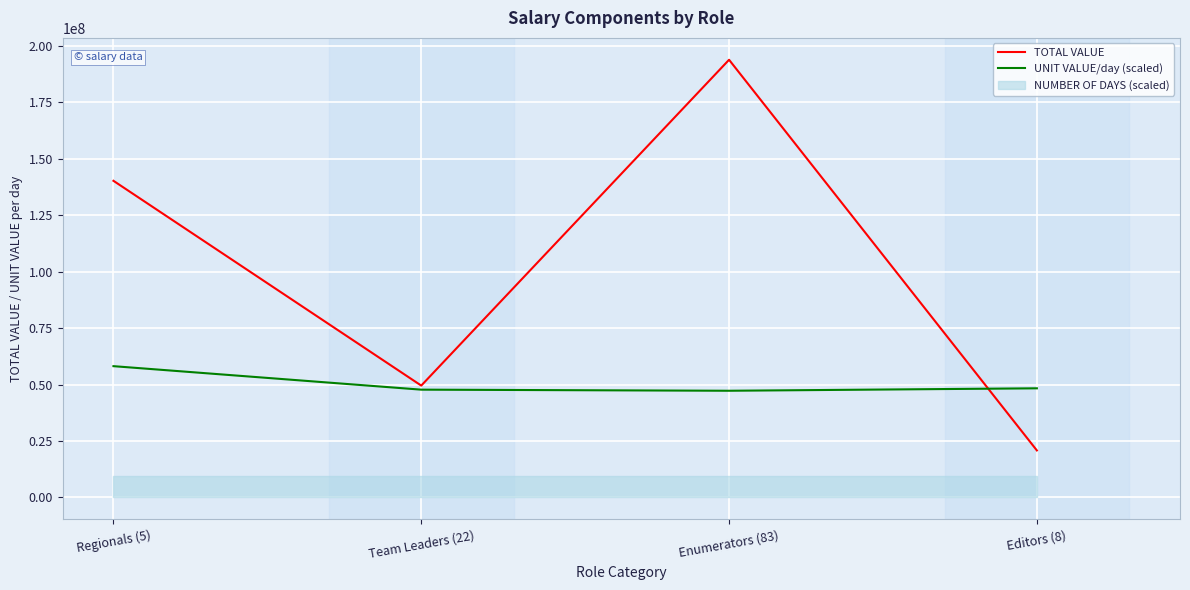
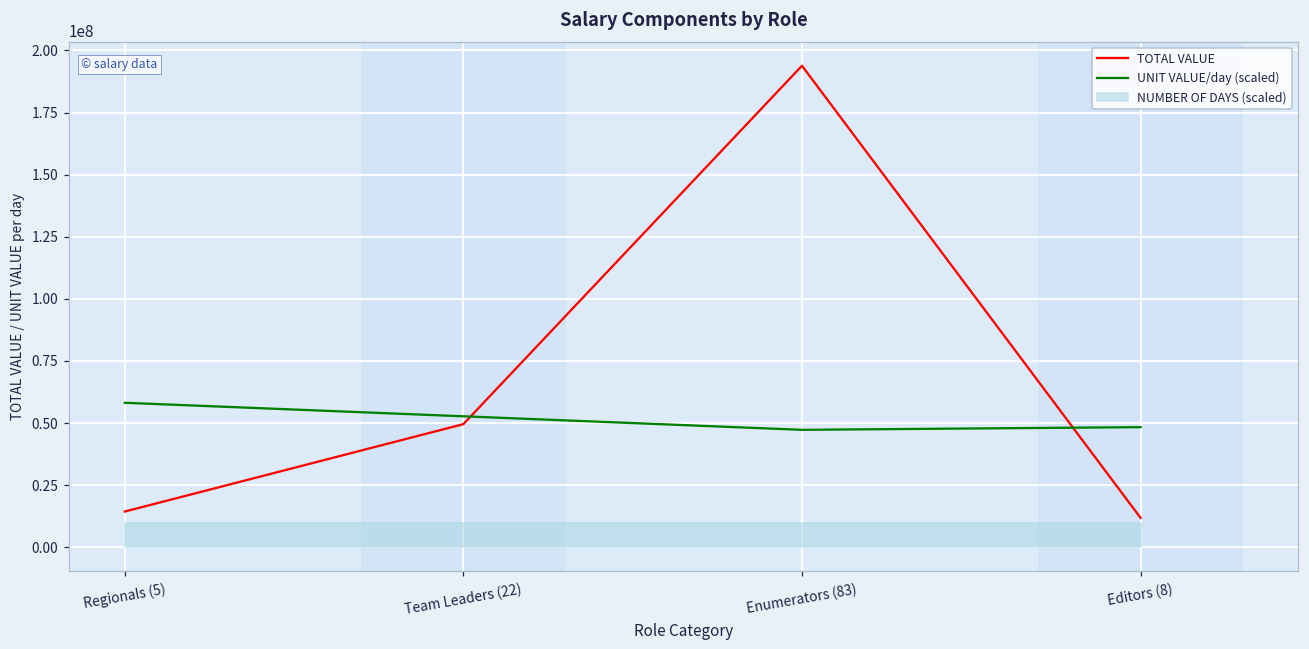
  {
    "TOTAL VALUE": {
-     "Regionals (5)": 140000000,
+     "Regionals (5)": 14000000,
      "Team Leaders (22)": 50000000,
      "Enumerators (83)": 194000000,
-     "Editors (8)": 21000000
+     "Editors (8)": 12000000
    },
    "NUMBER OF DAYS (scaled)": {
      "Regionals (5)": 10000000,
      "Team Leaders (22)": 10000000,
      "Enumerators (83)": 10000000,
      "Editors (8)": 10000000
    },
    "UNIT VALUE/day (scaled)": {
      "Regionals (5)": 58000000,
-     "Team Leaders (22)": 48000000,
+     "Team Leaders (22)": 53000000,
      "Enumerators (83)": 47000000,
      "Editors (8)": 48000000
    }
  }
